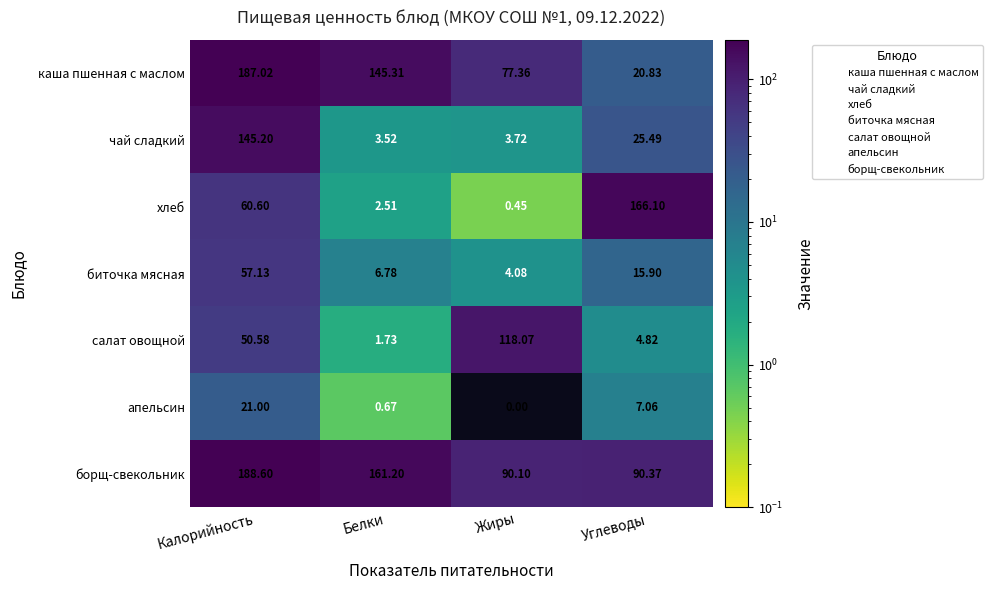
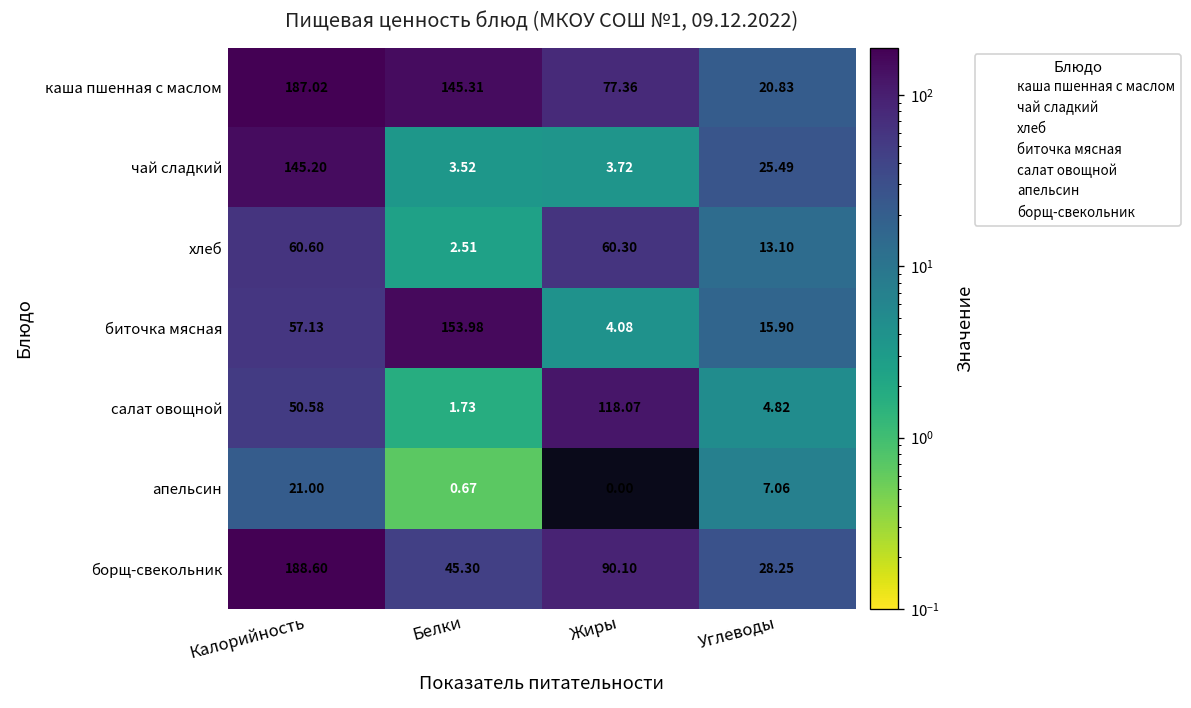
  {
    "каша пшенная с маслом": {
      "Калорийность": 187.02,
      "Белки": 145.31,
      "Жиры": 77.36,
      "Углеводы": 20.83
    },
    "чай сладкий": {
      "Калорийность": 145.20,
      "Белки": 3.52,
      "Жиры": 3.72,
      "Углеводы": 25.49
    },
    "хлеб": {
      "Калорийность": 60.60,
      "Белки": 2.51,
-     "Жиры": 0.45,
-     "Углеводы": 166.10
+     "Жиры": 60.30,
+     "Углеводы": 13.10
    },
    "биточка мясная": {
      "Калорийность": 57.13,
-     "Белки": 6.78,
+     "Белки": 153.98,
      "Жиры": 4.08,
      "Углеводы": 15.90
    },
    "салат овощной": {
      "Калорийность": 50.58,
      "Белки": 1.73,
      "Жиры": 118.07,
      "Углеводы": 4.82
    },
    "апельсин": {
      "Калорийность": 21.00,
      "Белки": 0.67,
      "Углеводы": 7.06
    },
    "борщ-свекольник": {
      "Калорийность": 188.60,
-     "Белки": 161.20,
+     "Белки": 45.30,
      "Жиры": 90.10,
-     "Углеводы": 90.37
+     "Углеводы": 28.25
    }
  }
